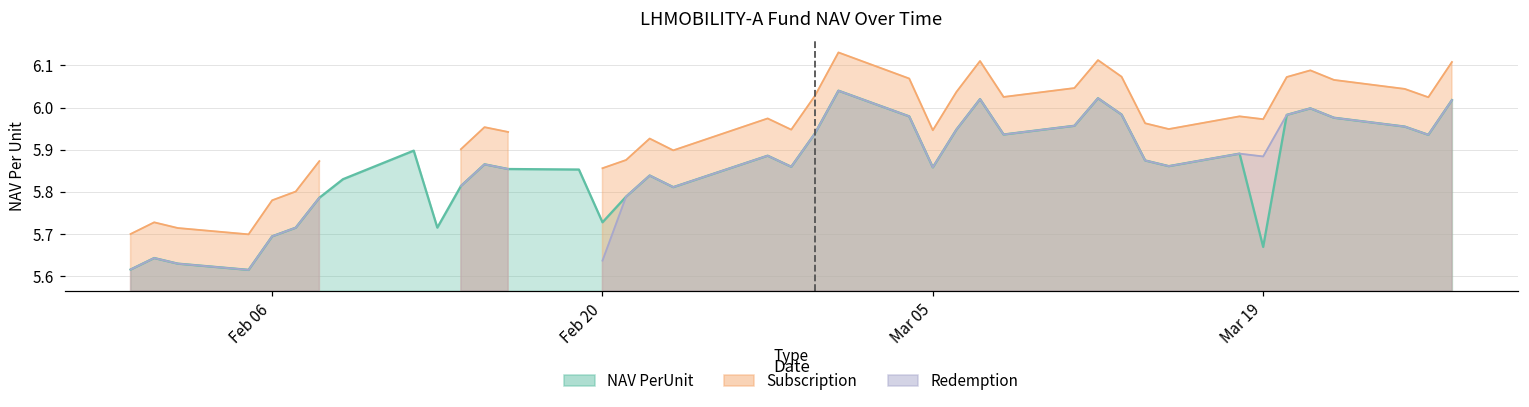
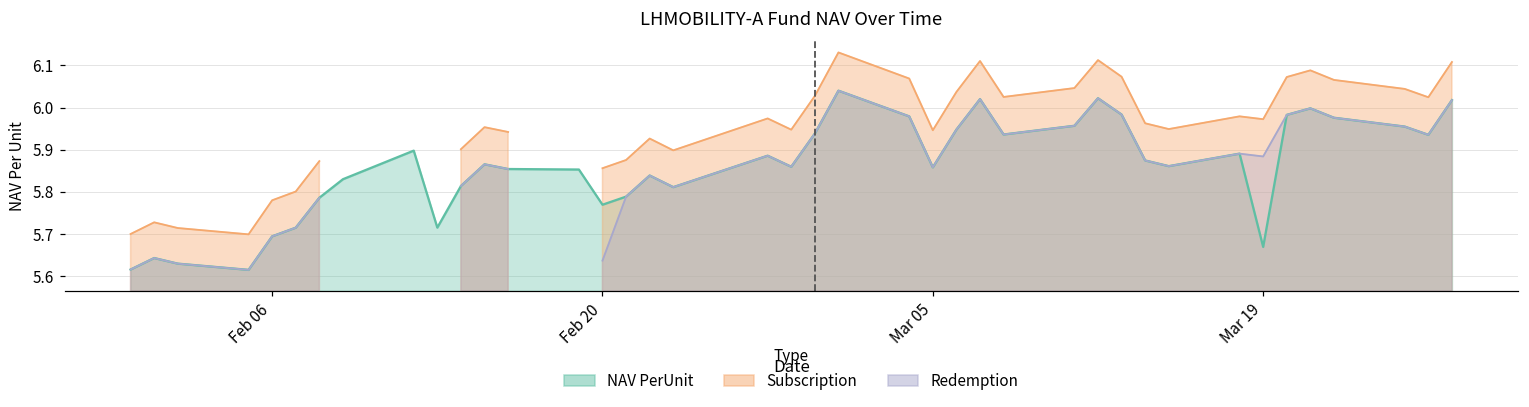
  {
    "NAV PerUnit": {
-     "Feb 20": 5.73,
+     "Feb 20": 5.77,
      "Mar 19": 5.67
    }
  }
